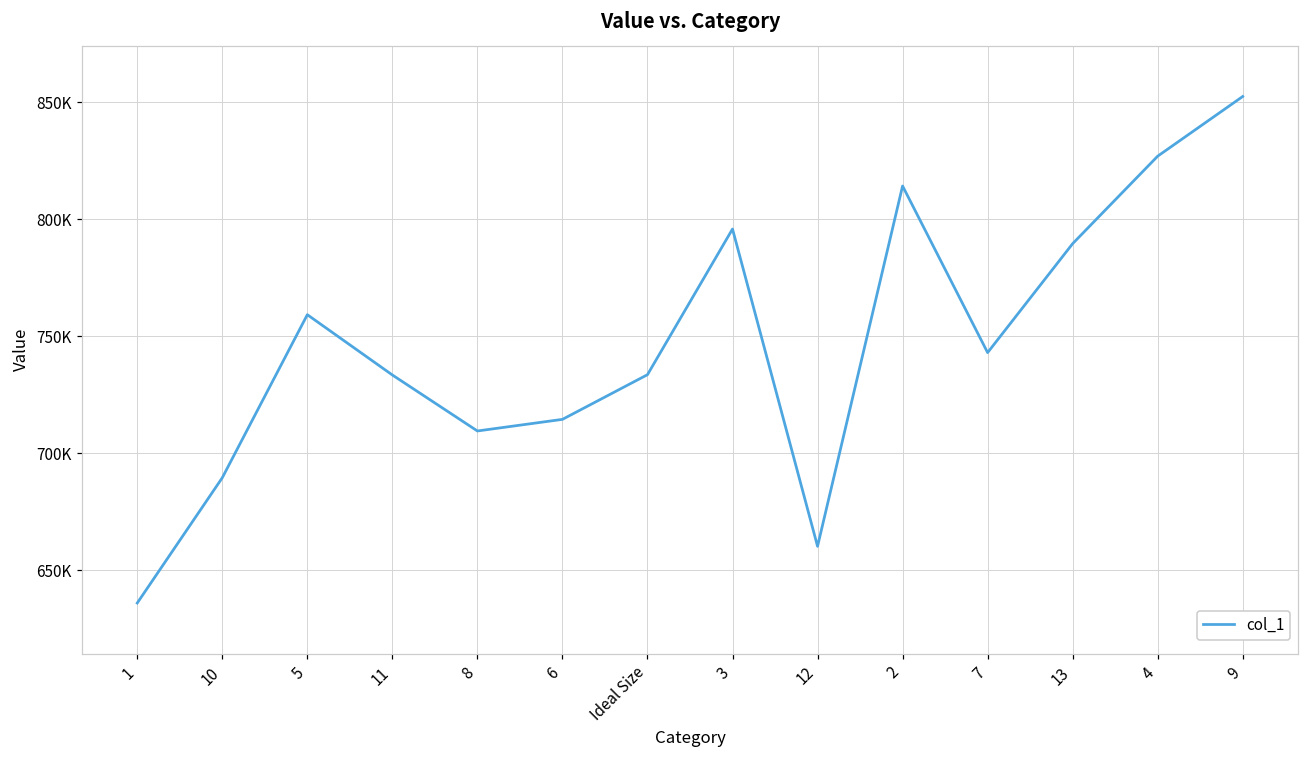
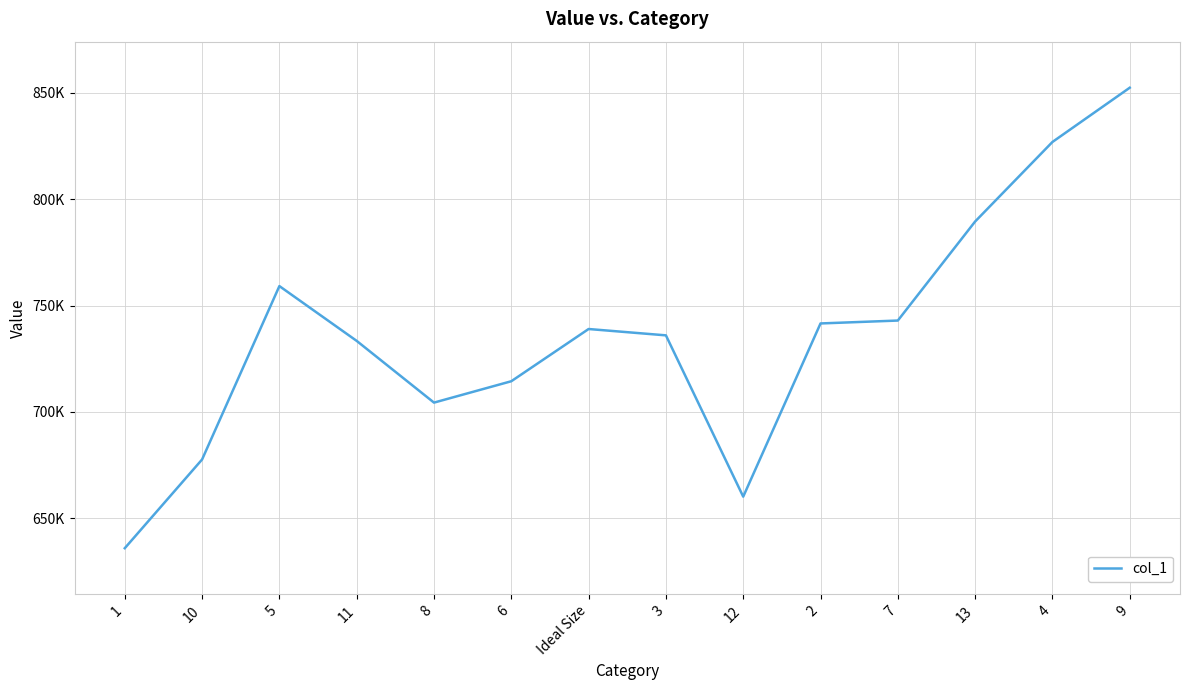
  {
    "1": 636000,
-   "10": 689000,
+   "10": 678000,
    "5": 759000,
    "11": 733000,
-   "8": 709000,
+   "8": 704000,
    "6": 714000,
-   "Ideal Size": 733000,
-   "3": 796000,
+   "Ideal Size": 739000,
+   "3": 736000,
    "12": 660000,
-   "2": 814000,
+   "2": 742000,
    "7": 743000,
    "13": 789000,
    "4": 827000,
    "9": 852000
  }
